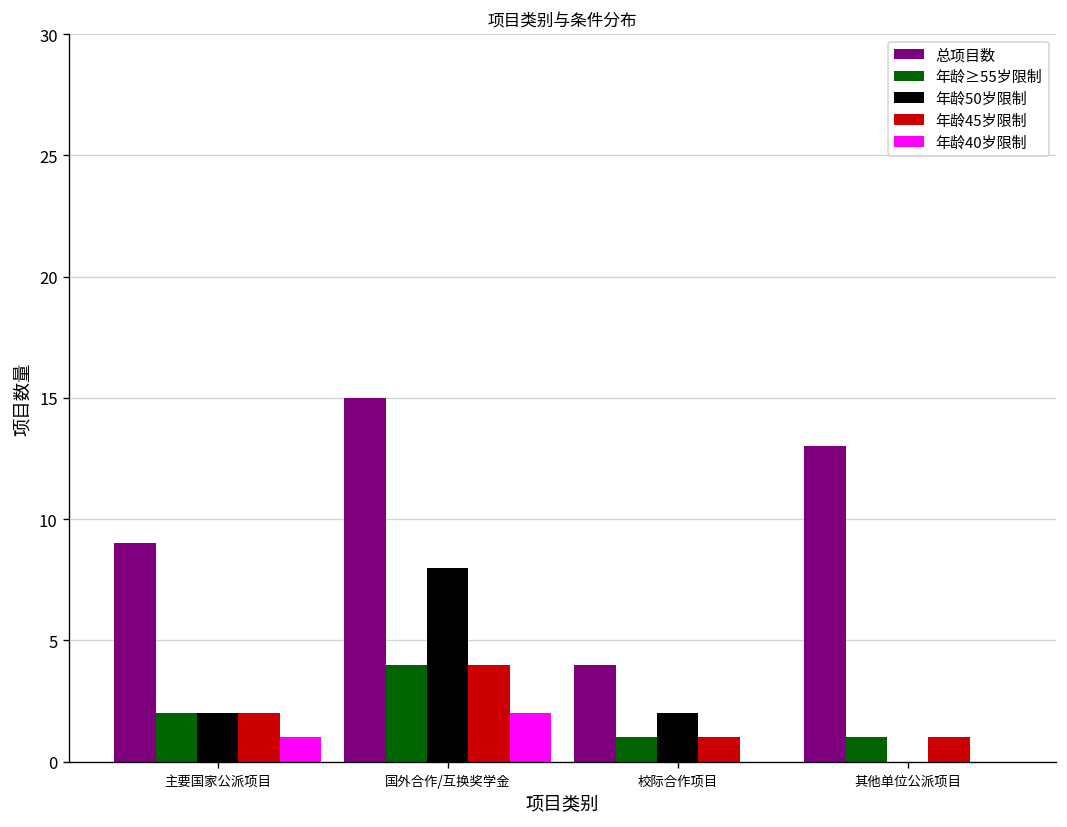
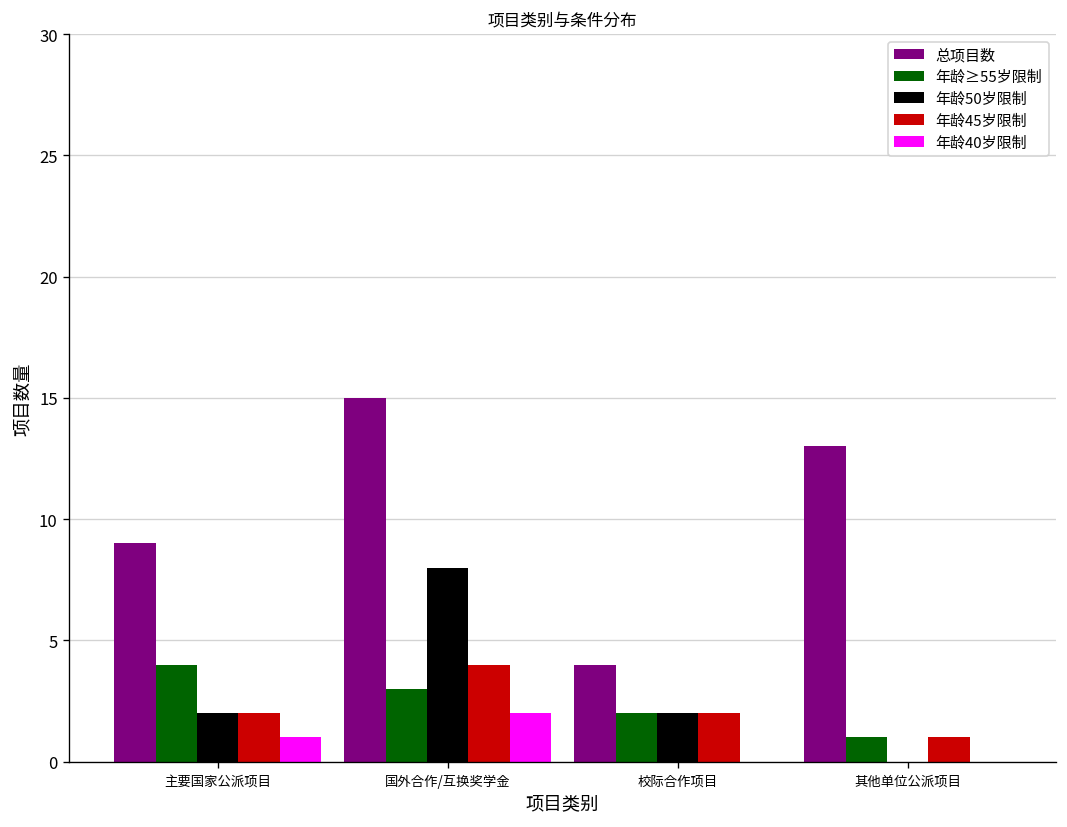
  {
    "总项目数": {
      "主要国家公派项目": 9,
      "国外合作/互换奖学金": 15,
      "校际合作项目": 4,
      "其他单位公派项目": 13
    },
    "年龄≥55岁限制": {
-     "主要国家公派项目": 2,
-     "国外合作/互换奖学金": 4,
-     "校际合作项目": 1,
+     "主要国家公派项目": 4,
+     "国外合作/互换奖学金": 3,
+     "校际合作项目": 2,
      "其他单位公派项目": 1
    },
    "年龄50岁限制": {
      "主要国家公派项目": 2,
      "国外合作/互换奖学金": 8,
      "校际合作项目": 2,
      "其他单位公派项目": 0
    },
    "年龄45岁限制": {
      "主要国家公派项目": 2,
      "国外合作/互换奖学金": 4,
-     "校际合作项目": 1,
+     "校际合作项目": 2,
      "其他单位公派项目": 1
    },
    "年龄40岁限制": {
      "主要国家公派项目": 1,
      "国外合作/互换奖学金": 2,
      "校际合作项目": 0,
      "其他单位公派项目": 0
    }
  }
